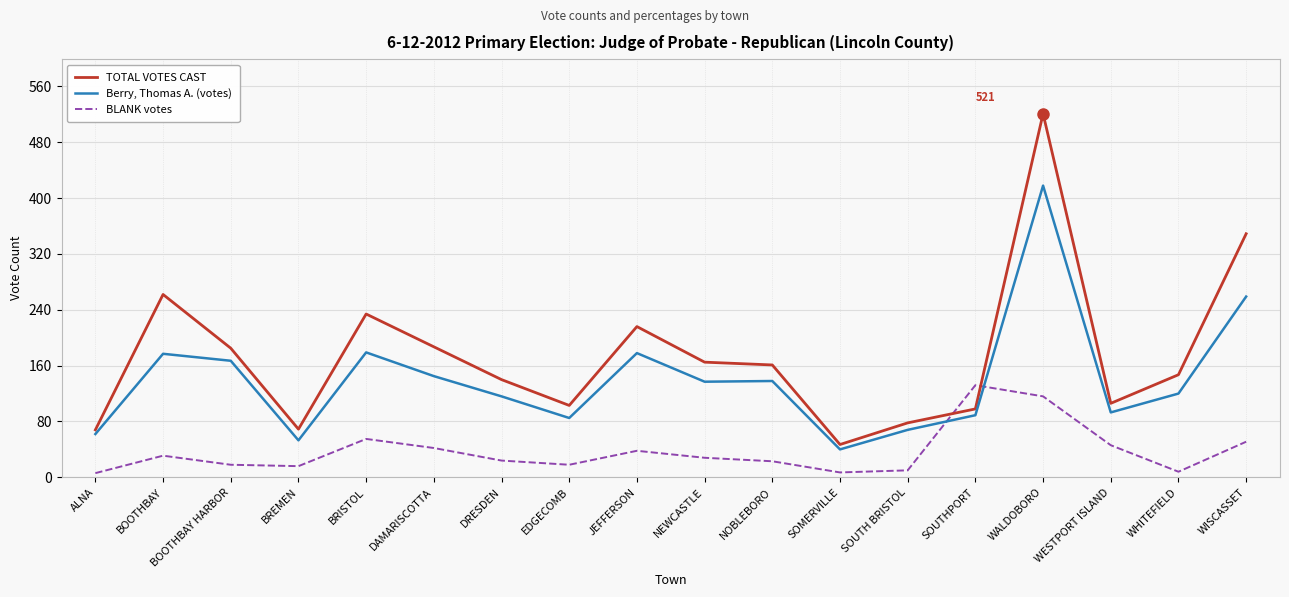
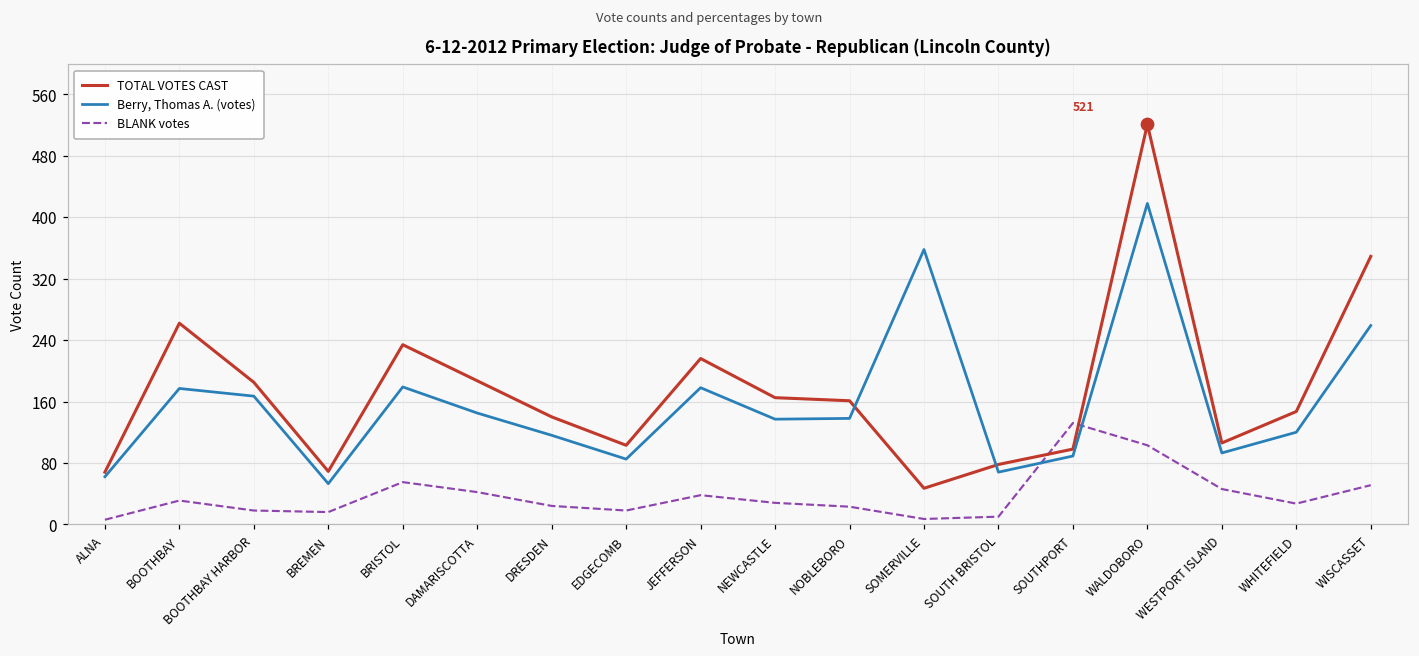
  {
    "Berry, Thomas A. (votes)": {
      "ALNA": 60,
      "BOOTHBAY": 180,
      "BOOTHBAY HARBOR": 170,
      "BREMEN": 50,
      "BRISTOL": 180,
      "DAMARISCOTTA": 150,
      "DRESDEN": 120,
      "EDGECOMB": 90,
      "JEFFERSON": 180,
      "NEWCASTLE": 140,
      "NOBLEBORO": 140,
-     "SOMERVILLE": 40,
+     "SOMERVILLE": 360,
      "SOUTH BRISTOL": 70,
      "SOUTHPORT": 90,
      "WALDOBORO": 420,
      "WESTPORT ISLAND": 90,
      "WHITEFIELD": 120,
      "WISCASSET": 260
    },
    "BLANK votes": {
      "ALNA": 10,
      "BOOTHBAY": 30,
      "BOOTHBAY HARBOR": 20,
      "BREMEN": 20,
      "BRISTOL": 60,
      "DAMARISCOTTA": 40,
      "DRESDEN": 20,
      "EDGECOMB": 20,
      "JEFFERSON": 40,
      "NEWCASTLE": 30,
      "NOBLEBORO": 20,
      "SOMERVILLE": 10,
      "SOUTH BRISTOL": 10,
      "SOUTHPORT": 130,
-     "WALDOBORO": 120,
+     "WALDOBORO": 100,
      "WESTPORT ISLAND": 50,
-     "WHITEFIELD": 10,
+     "WHITEFIELD": 30,
      "WISCASSET": 50
    }
  }
